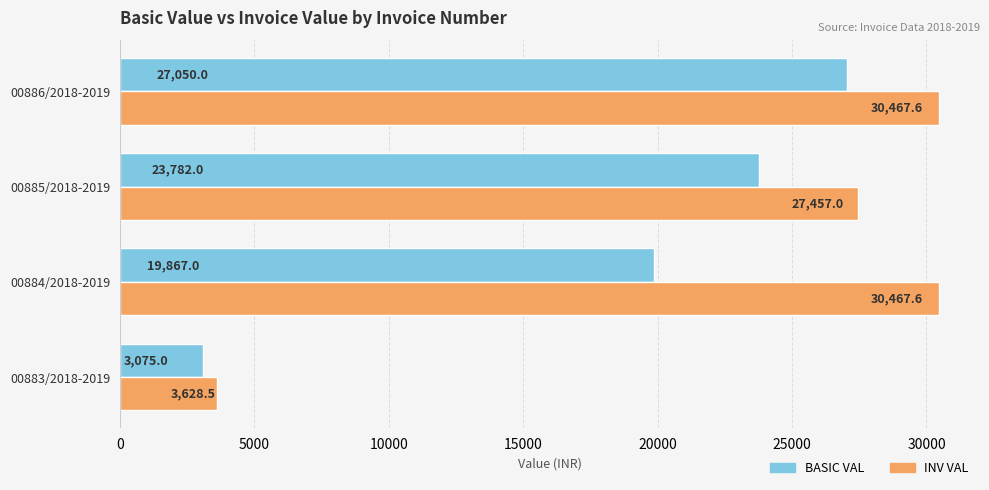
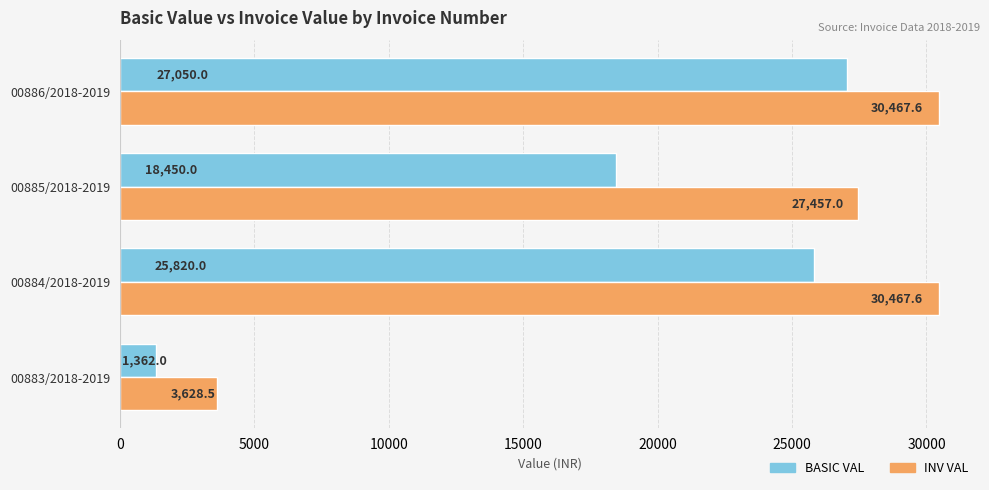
  {
    "BASIC VAL": {
      "00886/2018-2019": "27,050.0",
-     "00885/2018-2019": "23,782.0",
-     "00884/2018-2019": "19,867.0",
-     "00883/2018-2019": "3,075.0"
+     "00885/2018-2019": "18,450.0",
+     "00884/2018-2019": "25,820.0",
+     "00883/2018-2019": "1,362.0"
    },
    "INV VAL": {
      "00886/2018-2019": "30,467.6",
      "00885/2018-2019": "27,457.0",
      "00884/2018-2019": "30,467.6",
      "00883/2018-2019": "3,628.5"
    }
  }
